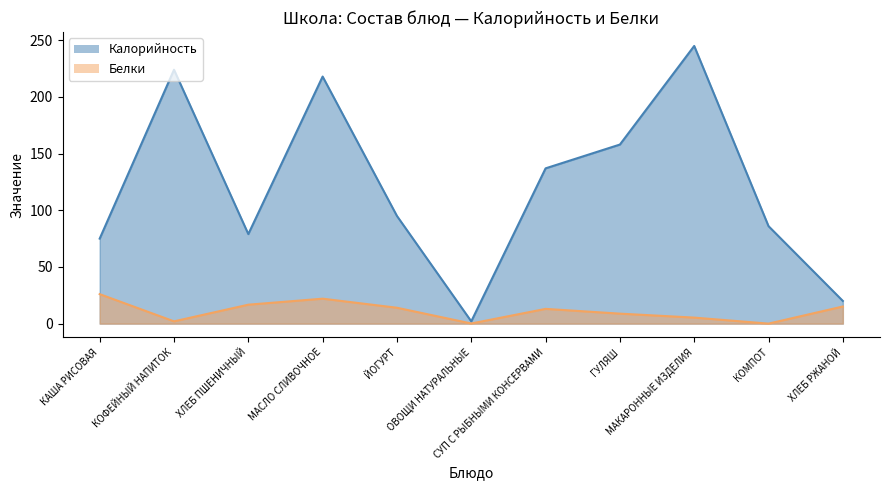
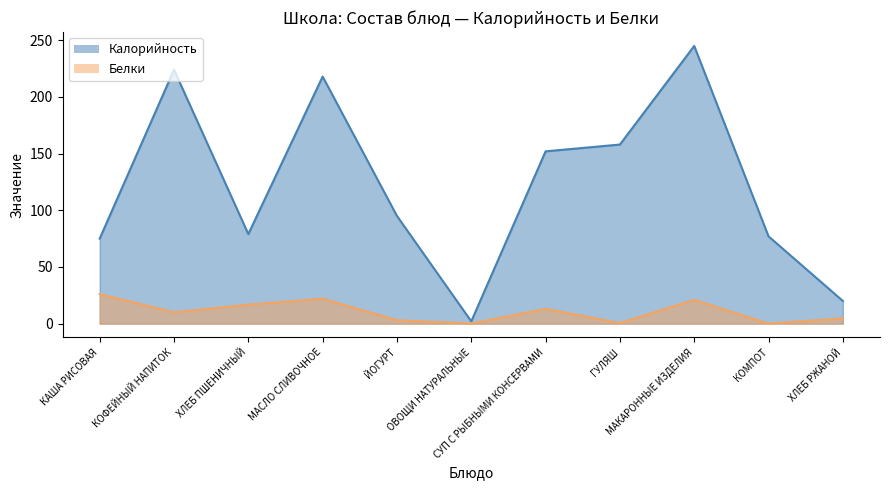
  {
    "Калорийность": {
      "КАША РИСОВАЯ": 75,
      "ХЛЕБ ПШЕНИЧНЫЙ": 79,
      "МАСЛО СЛИВОЧНОЕ": 218,
      "ЙОГУРТ": 95,
-     "СУП С РЫБНЫМИ КОНСЕРВАМИ": 137,
+     "СУП С РЫБНЫМИ КОНСЕРВАМИ": 152,
      "ГУЛЯШ": 158,
      "МАКАРОННЫЕ ИЗДЕЛИЯ": 245,
-     "КОМПОТ": 86,
+     "КОМПОТ": 77,
      "ХЛЕБ РЖАНОЙ": 20
    },
    "Белки": {
      "КАША РИСОВАЯ": 26,
-     "КОФЕЙНЫЙ НАПИТОК": 2,
+     "КОФЕЙНЫЙ НАПИТОК": 10,
      "ХЛЕБ ПШЕНИЧНЫЙ": 17,
      "МАСЛО СЛИВОЧНОЕ": 22,
-     "ЙОГУРТ": 14,
+     "ЙОГУРТ": 3,
      "СУП С РЫБНЫМИ КОНСЕРВАМИ": 13,
-     "ГУЛЯШ": 9,
-     "МАКАРОННЫЕ ИЗДЕЛИЯ": 5,
+     "ГУЛЯШ": 1,
+     "МАКАРОННЫЕ ИЗДЕЛИЯ": 21,
      "КОМПОТ": 0,
-     "ХЛЕБ РЖАНОЙ": 15
+     "ХЛЕБ РЖАНОЙ": 5
    }
  }
